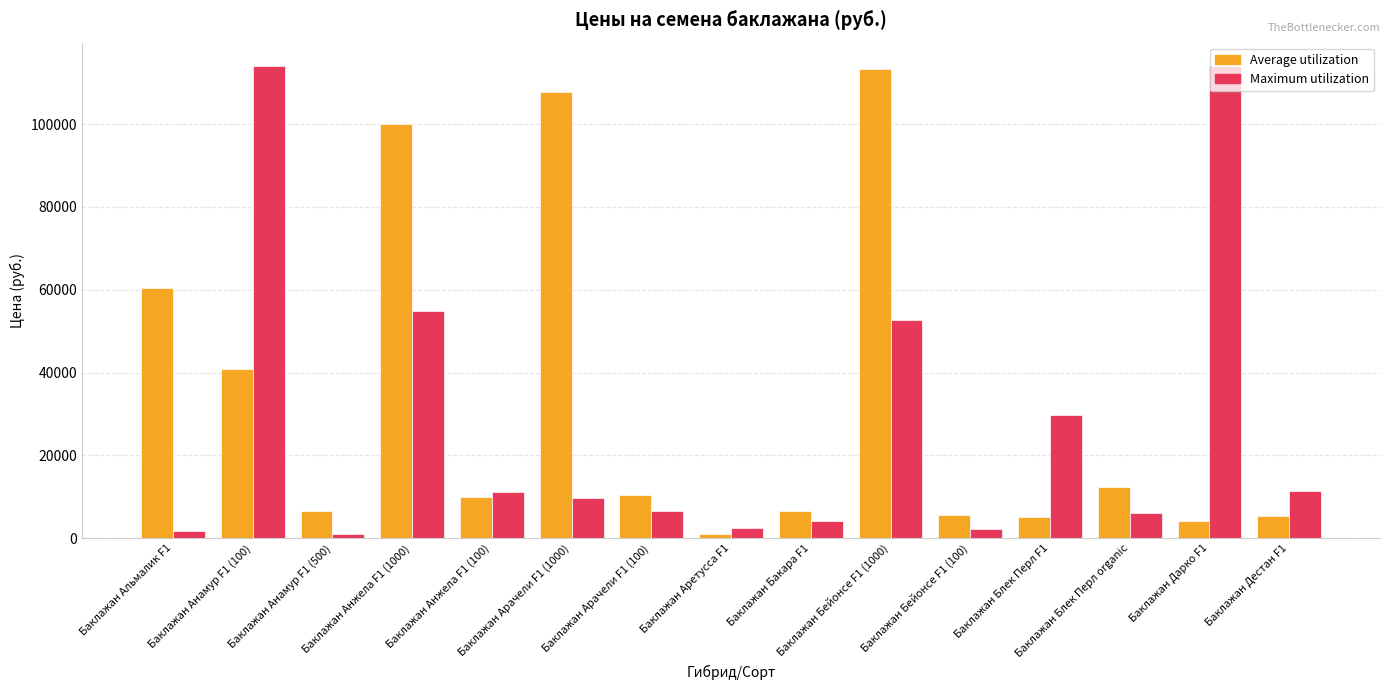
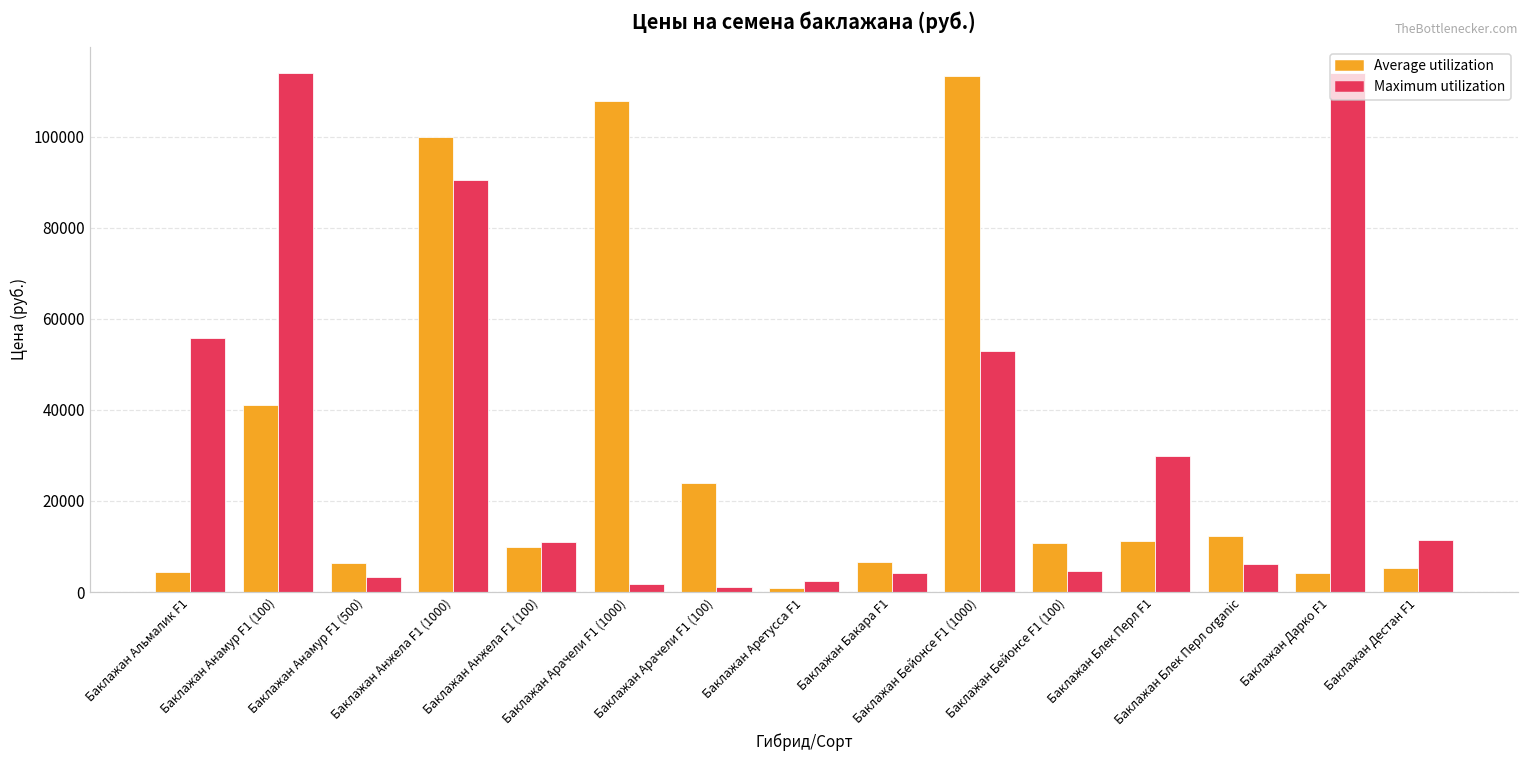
  {
    "Average utilization": {
-     "Баклажан Альмалик F1": 61000,
+     "Баклажан Альмалик F1": 4000,
      "Баклажан Анамур F1 (100)": 41000,
      "Баклажан Анамур F1 (500)": 6000,
      "Баклажан Анжела F1 (1000)": 100000,
      "Баклажан Анжела F1 (100)": 10000,
      "Баклажан Арачели F1 (1000)": 108000,
-     "Баклажан Арачели F1 (100)": 11000,
+     "Баклажан Арачели F1 (100)": 24000,
      "Баклажан Аретусса F1": 1000,
      "Баклажан Бакара F1": 6000,
      "Баклажан Бейонсе F1 (1000)": 113000,
-     "Баклажан Бейонсе F1 (100)": 6000,
-     "Баклажан Блек Перл F1": 5000,
+     "Баклажан Бейонсе F1 (100)": 11000,
+     "Баклажан Блек Перл F1": 11000,
      "Баклажан Блек Перл organic": 12000,
      "Баклажан Дарко F1": 4000,
      "Баклажан Дестан F1": 5000
    },
    "Maximum utilization": {
-     "Баклажан Альмалик F1": 2000,
+     "Баклажан Альмалик F1": 56000,
      "Баклажан Анамур F1 (100)": 114000,
-     "Баклажан Анамур F1 (500)": 1000,
-     "Баклажан Анжела F1 (1000)": 55000,
+     "Баклажан Анамур F1 (500)": 3000,
+     "Баклажан Анжела F1 (1000)": 90000,
      "Баклажан Анжела F1 (100)": 11000,
-     "Баклажан Арачели F1 (1000)": 10000,
-     "Баклажан Арачели F1 (100)": 7000,
+     "Баклажан Арачели F1 (1000)": 2000,
+     "Баклажан Арачели F1 (100)": 1000,
      "Баклажан Аретусса F1": 3000,
      "Баклажан Бакара F1": 4000,
      "Баклажан Бейонсе F1 (1000)": 53000,
-     "Баклажан Бейонсе F1 (100)": 2000,
+     "Баклажан Бейонсе F1 (100)": 5000,
      "Баклажан Блек Перл F1": 30000,
      "Баклажан Блек Перл organic": 6000,
      "Баклажан Дестан F1": 11000
    }
  }
